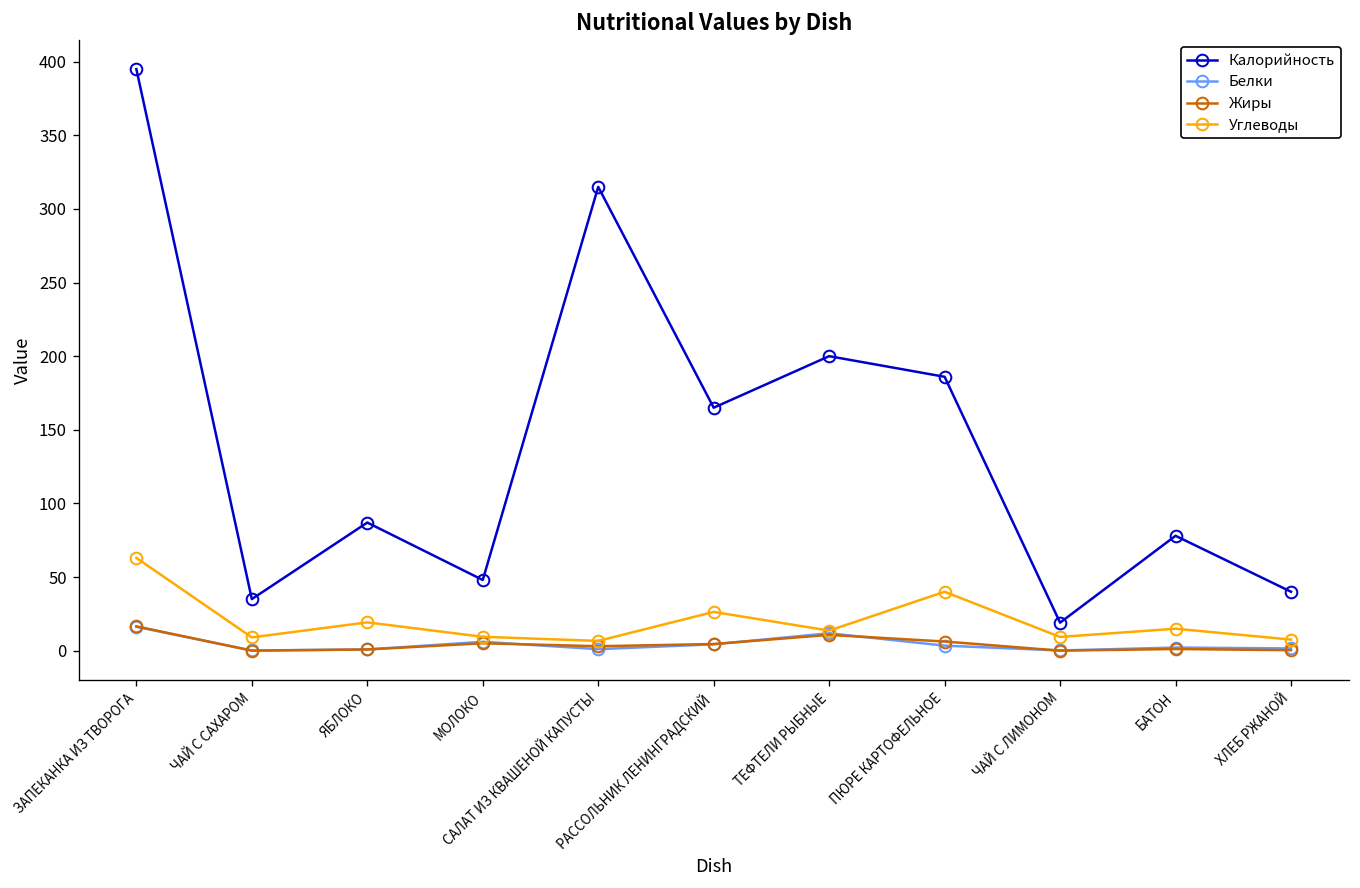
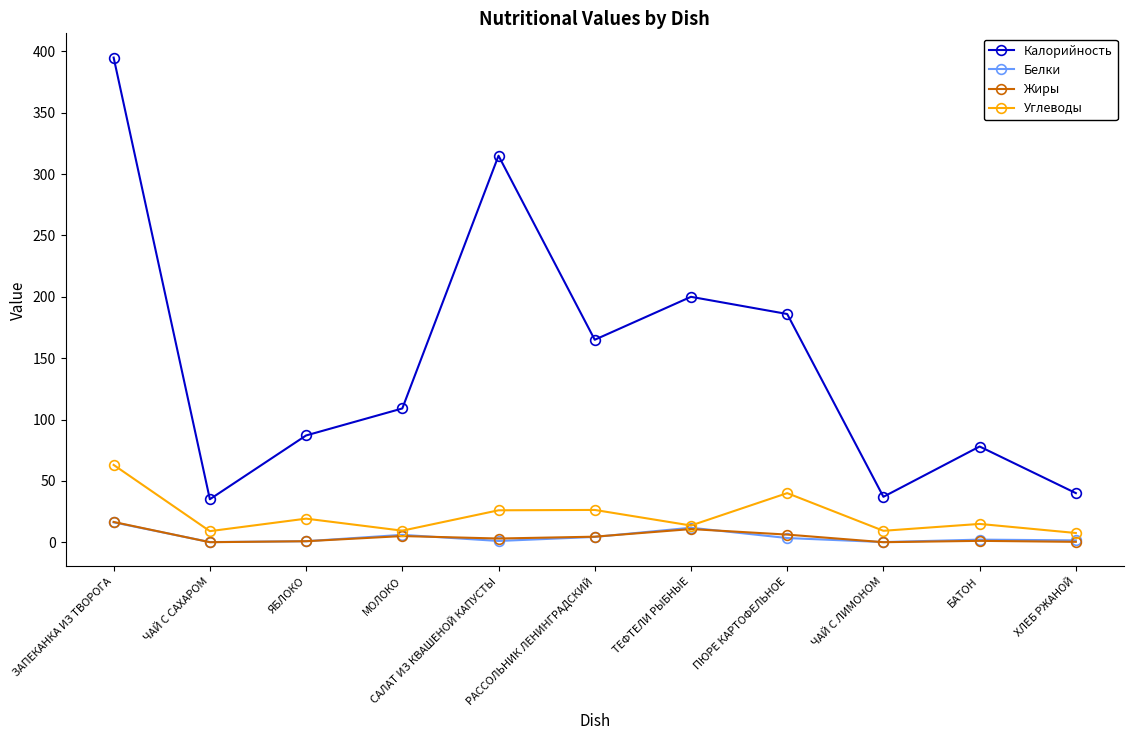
  {
    "Калорийность": {
      "ЗАПЕКАНКА ИЗ ТВОРОГА": 395,
      "ЧАЙ С САХАРОМ": 35,
      "ЯБЛОКО": 87,
-     "МОЛОКО": 48,
+     "МОЛОКО": 109,
      "САЛАТ ИЗ КВАШЕНОЙ КАПУСТЫ": 315,
      "РАССОЛЬНИК ЛЕНИНГРАДСКИЙ": 165,
      "ТЕФТЕЛИ РЫБНЫЕ": 200,
      "ПЮРЕ КАРТОФЕЛЬНОЕ": 186,
-     "ЧАЙ С ЛИМОНОМ": 19,
+     "ЧАЙ С ЛИМОНОМ": 37,
      "БАТОН": 78,
      "ХЛЕБ РЖАНОЙ": 40
    },
    "Белки": {
      "ПЮРЕ КАРТОФЕЛЬНОЕ": 3
    },
    "Жиры": {
      "ПЮРЕ КАРТОФЕЛЬНОЕ": 6
    },
    "Углеводы": {
      "ЗАПЕКАНКА ИЗ ТВОРОГА": 63,
      "ЧАЙ С САХАРОМ": 9,
      "ЯБЛОКО": 19,
      "МОЛОКО": 9,
-     "САЛАТ ИЗ КВАШЕНОЙ КАПУСТЫ": 7,
+     "САЛАТ ИЗ КВАШЕНОЙ КАПУСТЫ": 26,
      "РАССОЛЬНИК ЛЕНИНГРАДСКИЙ": 26,
      "ПЮРЕ КАРТОФЕЛЬНОЕ": 40,
      "ЧАЙ С ЛИМОНОМ": 9,
      "БАТОН": 15,
      "ХЛЕБ РЖАНОЙ": 8
    }
  }
